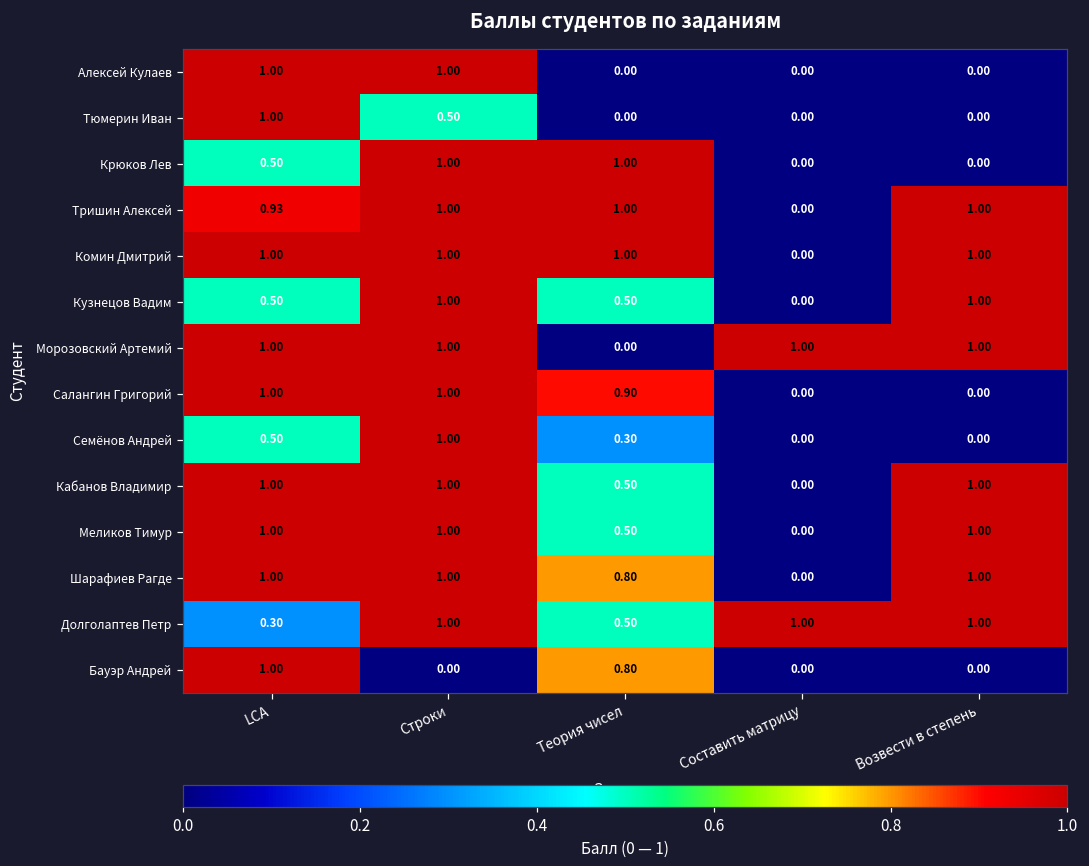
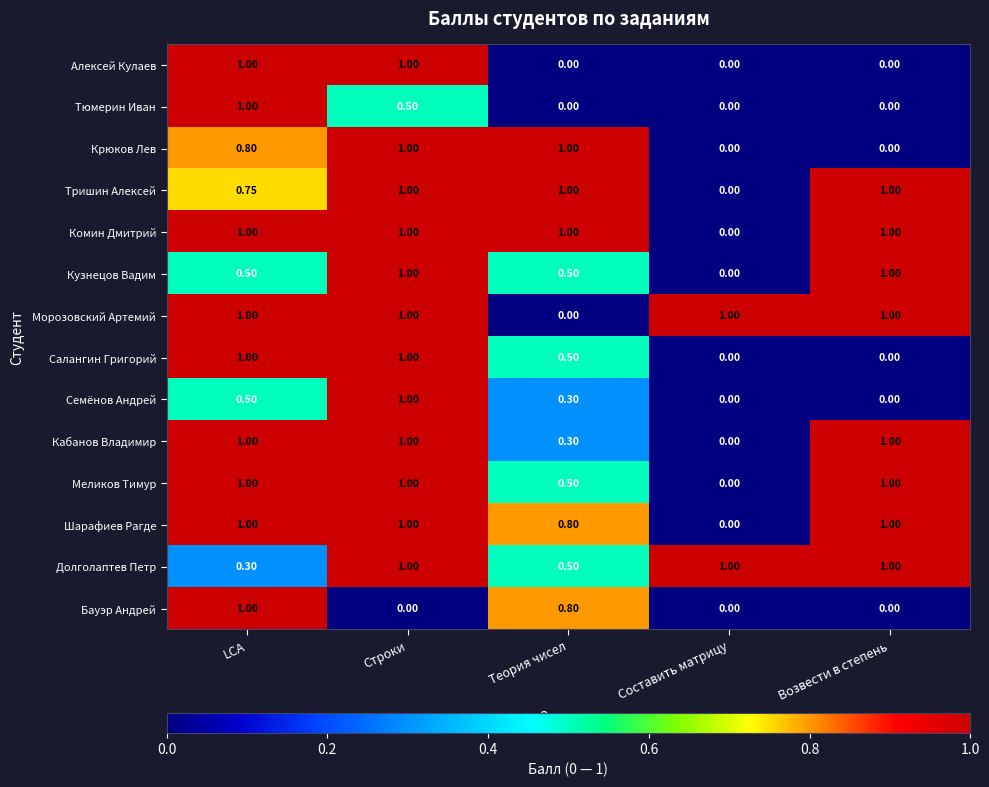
  {
    "Алексей Кулаев": {
      "LCA": 1.00,
      "Строки": 1.00,
      "Теория чисел": 0.00,
      "Составить матрицу": 0.00,
      "Возвести в степень": 0.00
    },
    "Тюмерин Иван": {
      "LCA": 1.00,
      "Строки": 0.50,
      "Теория чисел": 0.00,
      "Составить матрицу": 0.00,
      "Возвести в степень": 0.00
    },
    "Крюков Лев": {
-     "LCA": 0.50,
+     "LCA": 0.80,
      "Строки": 1.00,
      "Теория чисел": 1.00,
      "Составить матрицу": 0.00,
      "Возвести в степень": 0.00
    },
    "Тришин Алексей": {
-     "LCA": 0.93,
+     "LCA": 0.75,
      "Строки": 1.00,
      "Теория чисел": 1.00,
      "Составить матрицу": 0.00,
      "Возвести в степень": 1.00
    },
    "Комин Дмитрий": {
      "LCA": 1.00,
      "Строки": 1.00,
      "Теория чисел": 1.00,
      "Составить матрицу": 0.00,
      "Возвести в степень": 1.00
    },
    "Кузнецов Вадим": {
      "LCA": 0.50,
      "Строки": 1.00,
      "Теория чисел": 0.50,
      "Составить матрицу": 0.00,
      "Возвести в степень": 1.00
    },
    "Морозовский Артемий": {
      "LCA": 1.00,
      "Строки": 1.00,
      "Теория чисел": 0.00,
      "Составить матрицу": 1.00,
      "Возвести в степень": 1.00
    },
    "Салангин Григорий": {
      "LCA": 1.00,
      "Строки": 1.00,
-     "Теория чисел": 0.90,
+     "Теория чисел": 0.50,
      "Составить матрицу": 0.00,
      "Возвести в степень": 0.00
    },
    "Семёнов Андрей": {
      "LCA": 0.50,
      "Строки": 1.00,
      "Теория чисел": 0.30,
      "Составить матрицу": 0.00,
      "Возвести в степень": 0.00
    },
    "Кабанов Владимир": {
      "LCA": 1.00,
      "Строки": 1.00,
-     "Теория чисел": 0.50,
+     "Теория чисел": 0.30,
      "Составить матрицу": 0.00,
      "Возвести в степень": 1.00
    },
    "Меликов Тимур": {
      "LCA": 1.00,
      "Строки": 1.00,
      "Теория чисел": 0.50,
      "Составить матрицу": 0.00,
      "Возвести в степень": 1.00
    },
    "Шарафиев Рагде": {
      "LCA": 1.00,
      "Строки": 1.00,
      "Теория чисел": 0.80,
      "Составить матрицу": 0.00,
      "Возвести в степень": 1.00
    },
    "Долголаптев Петр": {
      "LCA": 0.30,
      "Строки": 1.00,
      "Теория чисел": 0.50,
      "Составить матрицу": 1.00,
      "Возвести в степень": 1.00
    },
    "Бауэр Андрей": {
      "LCA": 1.00,
      "Строки": 0.00,
      "Теория чисел": 0.80,
      "Составить матрицу": 0.00,
      "Возвести в степень": 0.00
    }
  }
